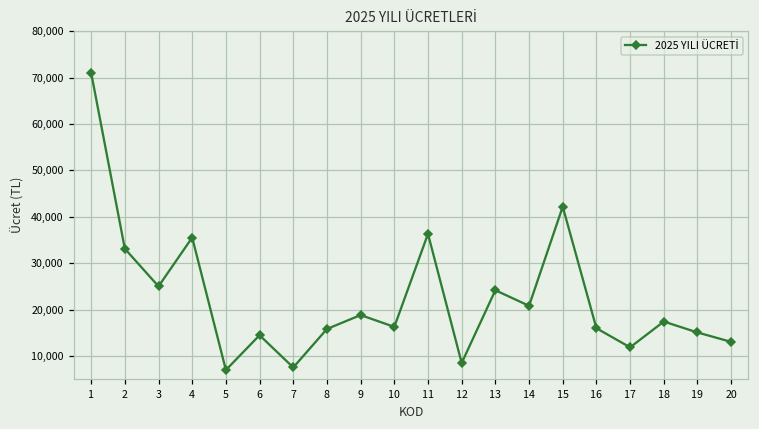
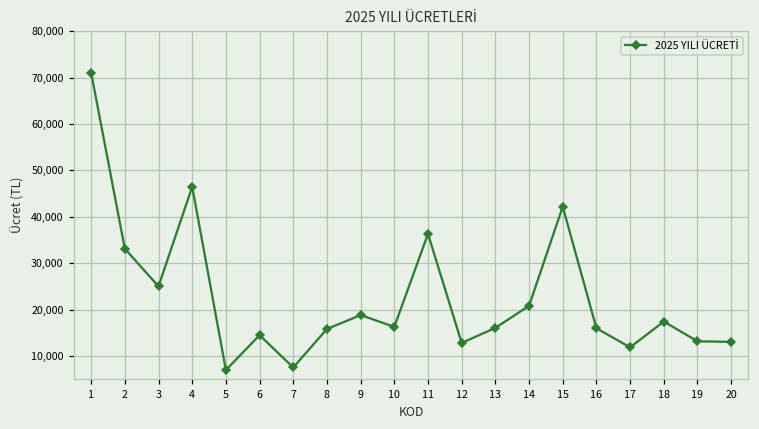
  {
    "1": "71,000",
    "2": "33,000",
    "3": "25,000",
-   "4": "36,000",
+   "4": "46,000",
    "5": "7,000",
    "6": "14,000",
    "7": "8,000",
    "8": "16,000",
    "9": "19,000",
    "10": "16,000",
    "11": "36,000",
-   "12": "8,000",
-   "13": "24,000",
+   "12": "13,000",
+   "13": "16,000",
    "14": "21,000",
    "15": "42,000",
    "16": "16,000",
    "17": "12,000",
    "18": "17,000",
-   "19": "15,000",
+   "19": "13,000",
    "20": "13,000"
  }
